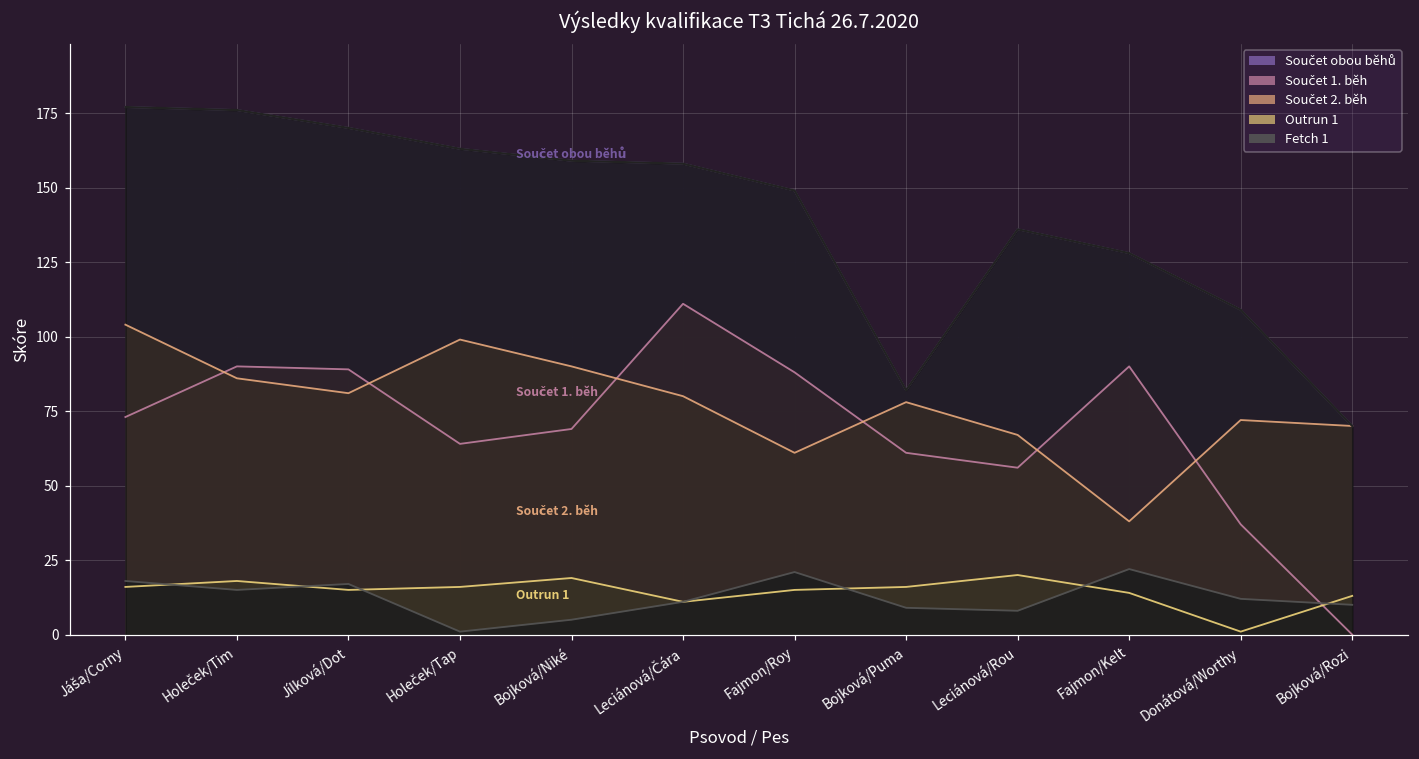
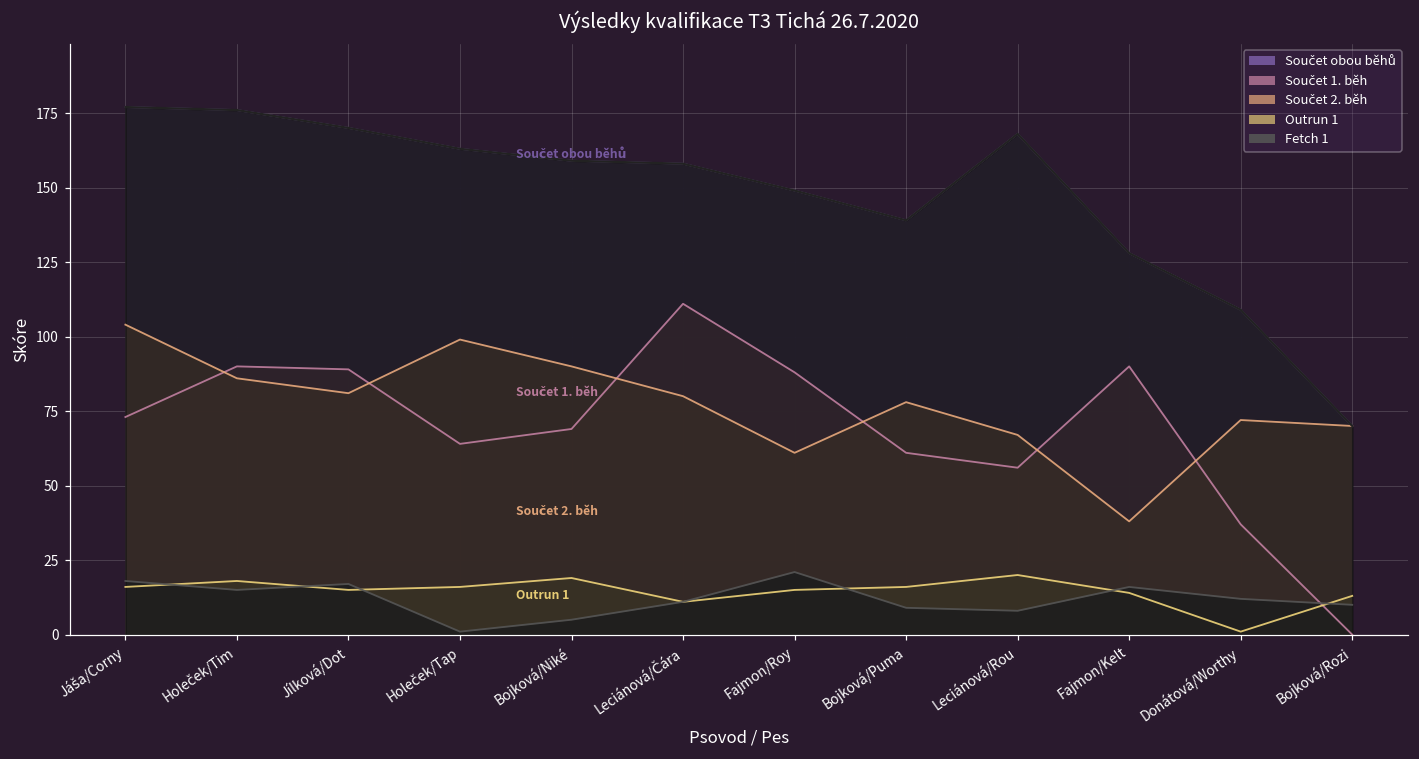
  {
    "Součet obou běhů": {
      "Jáša/Corny": 177,
      "Holeček/Tim": 176,
      "Jílková/Dot": 170,
      "Holeček/Tap": 163,
      "Bojková/Niké": 159,
      "Leciánová/Čára": 158,
      "Fajmon/Roy": 149,
-     "Bojková/Puma": 82,
-     "Leciánová/Rou": 136,
+     "Bojková/Puma": 139,
+     "Leciánová/Rou": 168,
      "Fajmon/Kelt": 128,
      "Donátová/Worthy": 109
    },
    "Součet 1. běh": {
      "Jáša/Corny": 73,
      "Holeček/Tim": 90,
      "Jílková/Dot": 89,
      "Holeček/Tap": 64,
      "Bojková/Niké": 69,
      "Leciánová/Čára": 111,
      "Fajmon/Roy": 88,
      "Bojková/Puma": 61,
      "Leciánová/Rou": 56,
      "Fajmon/Kelt": 90,
      "Donátová/Worthy": 37,
      "Bojková/Rozi": 0
    },
    "Fetch 1": {
      "Jáša/Corny": 18,
      "Holeček/Tim": 15,
      "Jílková/Dot": 17,
      "Holeček/Tap": 1,
      "Bojková/Niké": 5,
      "Fajmon/Roy": 21,
      "Bojková/Puma": 9,
      "Leciánová/Rou": 8,
-     "Fajmon/Kelt": 22,
+     "Fajmon/Kelt": 16,
      "Donátová/Worthy": 12,
      "Bojková/Rozi": 10
    }
  }
